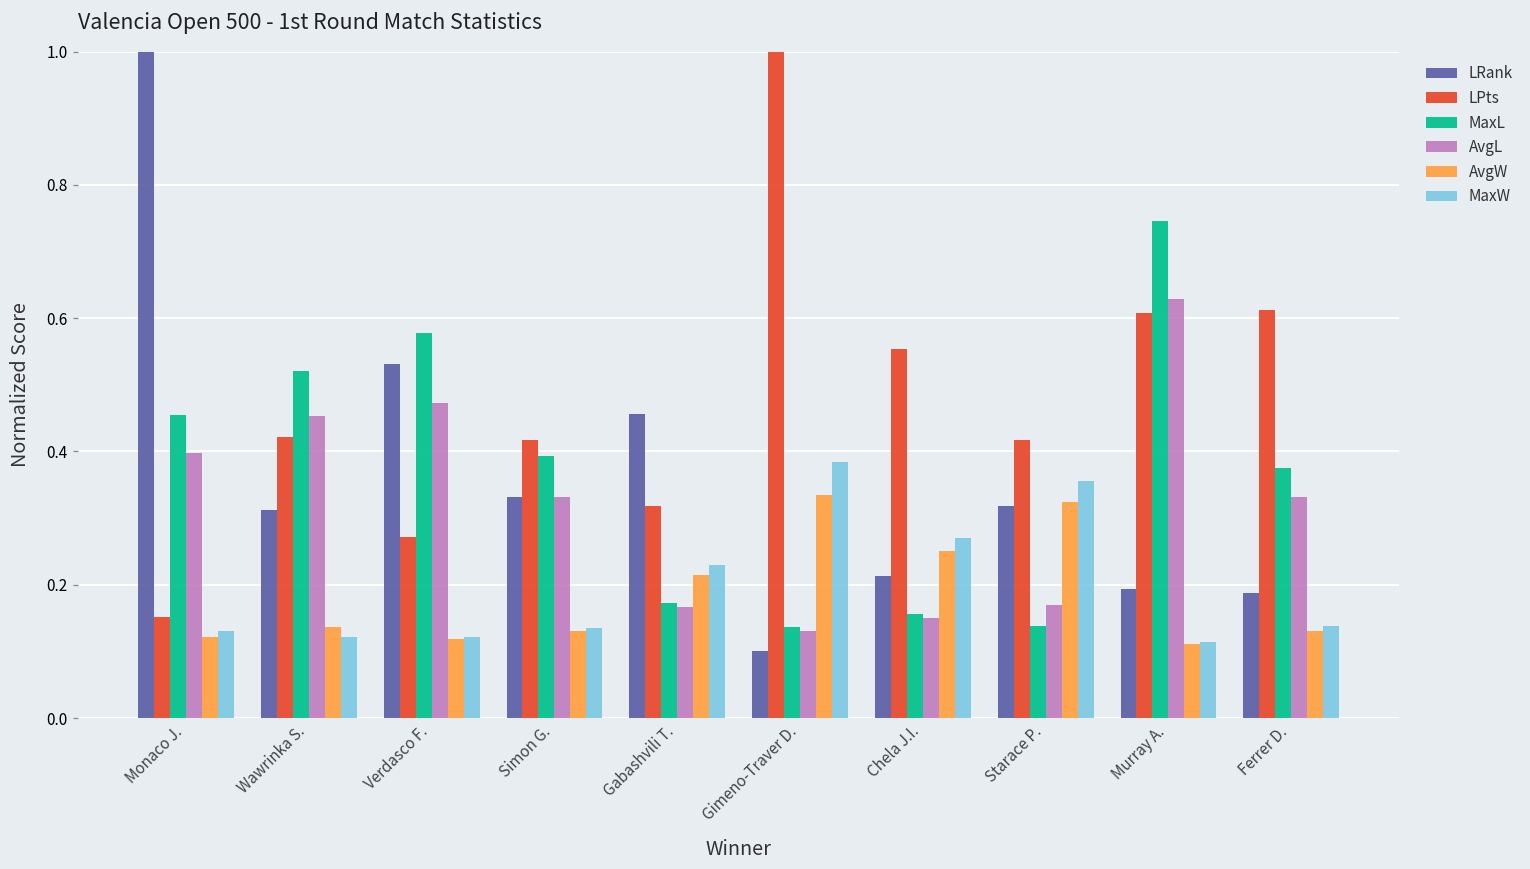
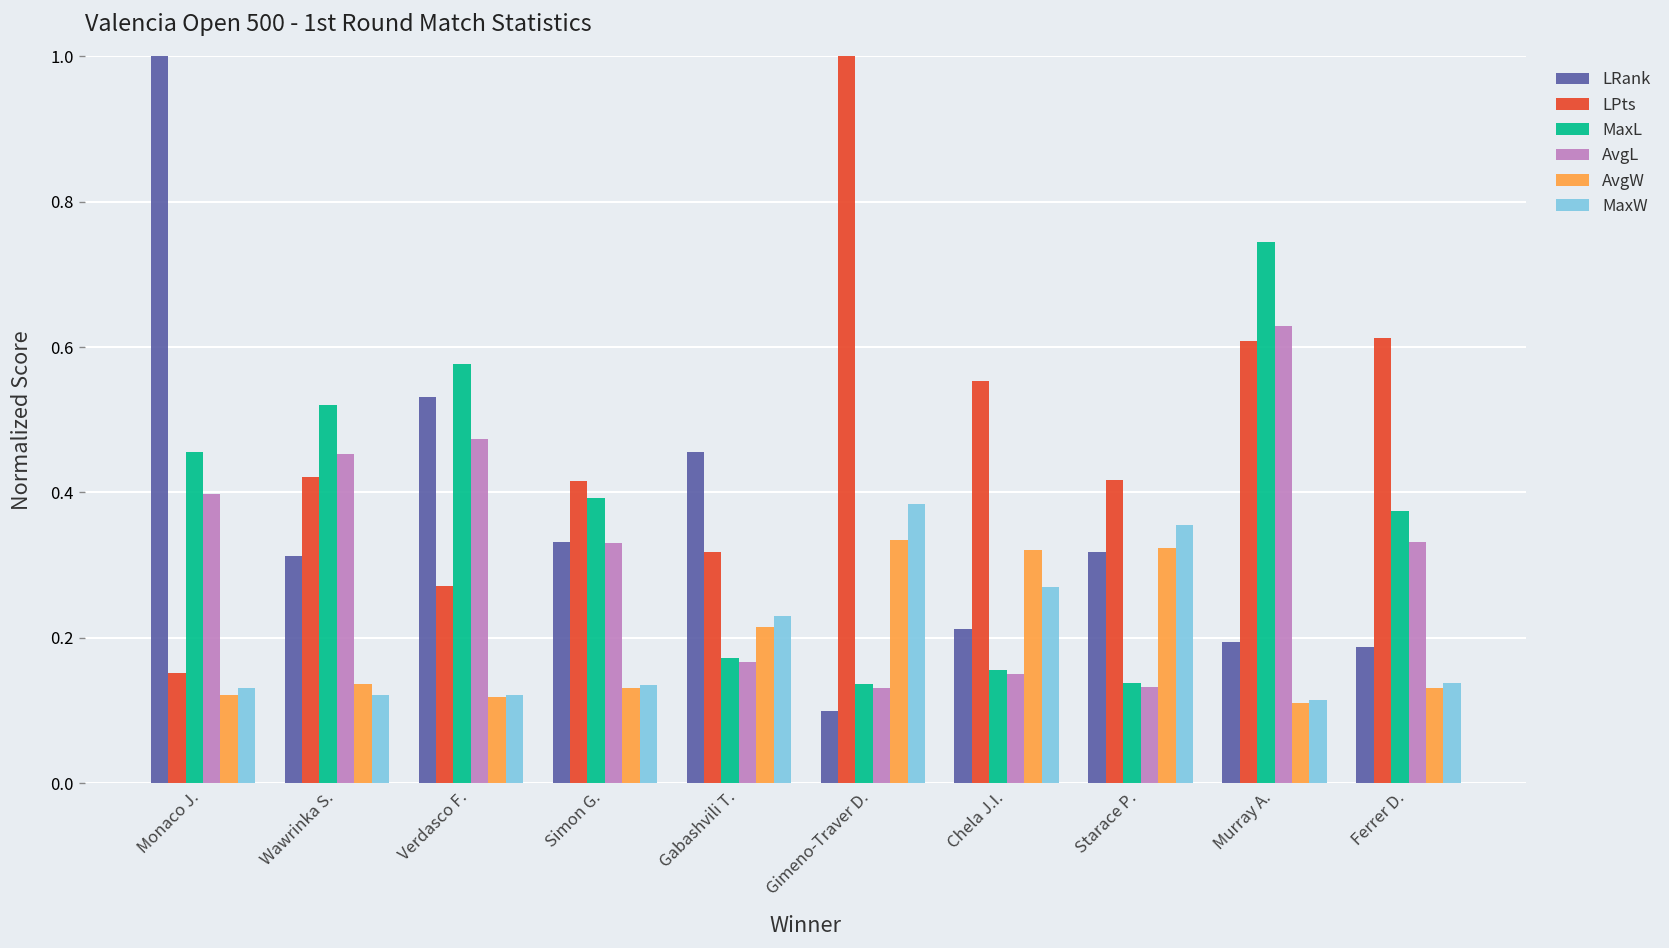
  {
    "LRank": {
      "Monaco J.": 1.00,
      "Wawrinka S.": 0.31,
      "Verdasco F.": 0.53,
      "Simon G.": 0.33,
      "Gabashvili T.": 0.46,
      "Gimeno-Traver D.": 0.10,
      "Chela J.I.": 0.21,
      "Starace P.": 0.32,
      "Murray A.": 0.19,
      "Ferrer D.": 0.19
    },
    "LPts": {
      "Monaco J.": 0.15,
      "Wawrinka S.": 0.42,
      "Verdasco F.": 0.27,
      "Simon G.": 0.42,
      "Gabashvili T.": 0.32,
      "Gimeno-Traver D.": 1.00,
      "Chela J.I.": 0.55,
      "Starace P.": 0.42,
      "Murray A.": 0.61,
      "Ferrer D.": 0.61
    },
    "MaxL": {
      "Monaco J.": 0.45,
      "Wawrinka S.": 0.52,
      "Verdasco F.": 0.58,
      "Simon G.": 0.39,
      "Gabashvili T.": 0.17,
      "Gimeno-Traver D.": 0.14,
      "Chela J.I.": 0.16,
      "Starace P.": 0.14,
      "Murray A.": 0.75,
      "Ferrer D.": 0.38
    },
    "AvgL": {
      "Monaco J.": 0.40,
      "Wawrinka S.": 0.45,
      "Verdasco F.": 0.47,
      "Simon G.": 0.33,
      "Gabashvili T.": 0.17,
      "Gimeno-Traver D.": 0.13,
      "Chela J.I.": 0.15,
-     "Starace P.": 0.17,
+     "Starace P.": 0.13,
      "Murray A.": 0.63,
      "Ferrer D.": 0.33
    },
    "AvgW": {
      "Monaco J.": 0.12,
      "Wawrinka S.": 0.14,
      "Verdasco F.": 0.12,
      "Simon G.": 0.13,
      "Gabashvili T.": 0.22,
      "Gimeno-Traver D.": 0.34,
-     "Chela J.I.": 0.25,
+     "Chela J.I.": 0.32,
      "Starace P.": 0.32,
      "Murray A.": 0.11,
      "Ferrer D.": 0.13
    },
    "MaxW": {
      "Monaco J.": 0.13,
      "Wawrinka S.": 0.12,
      "Verdasco F.": 0.12,
      "Simon G.": 0.14,
      "Gabashvili T.": 0.23,
      "Gimeno-Traver D.": 0.38,
      "Chela J.I.": 0.27,
      "Starace P.": 0.36,
      "Murray A.": 0.11,
      "Ferrer D.": 0.14
    }
  }
